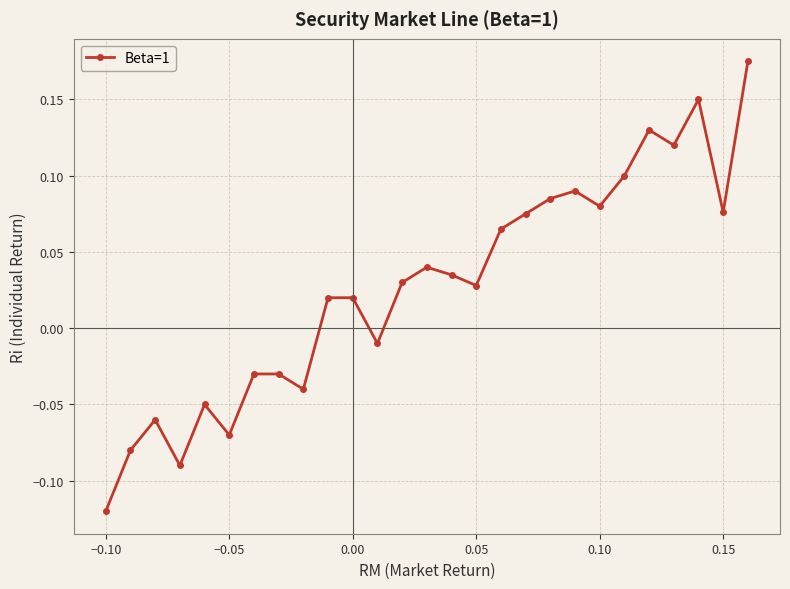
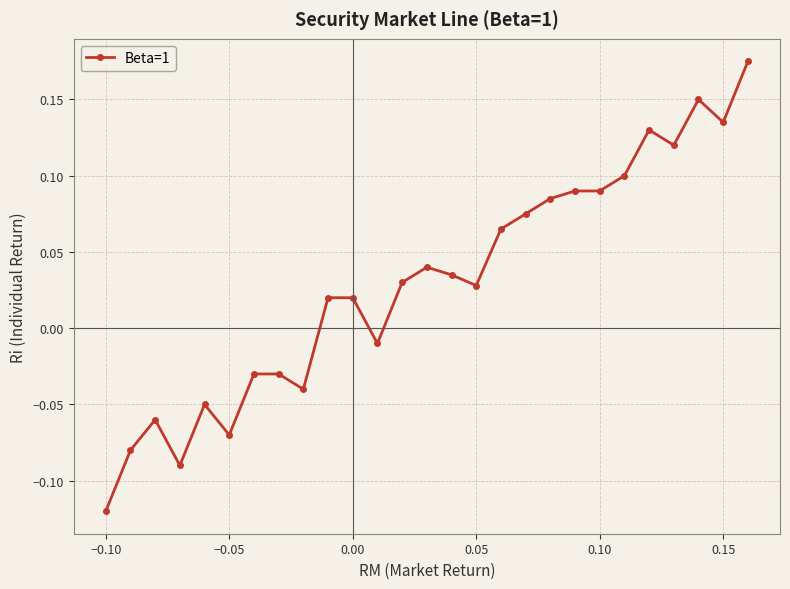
  {
    "−0.10": -0.120,
    "−0.05": -0.070,
    "0.00": 0.020,
    "0.05": 0.028,
-   "0.10": 0.08,
-   "0.15": 0.076
+   "0.10": 0.09,
+   "0.15": 0.135
  }
